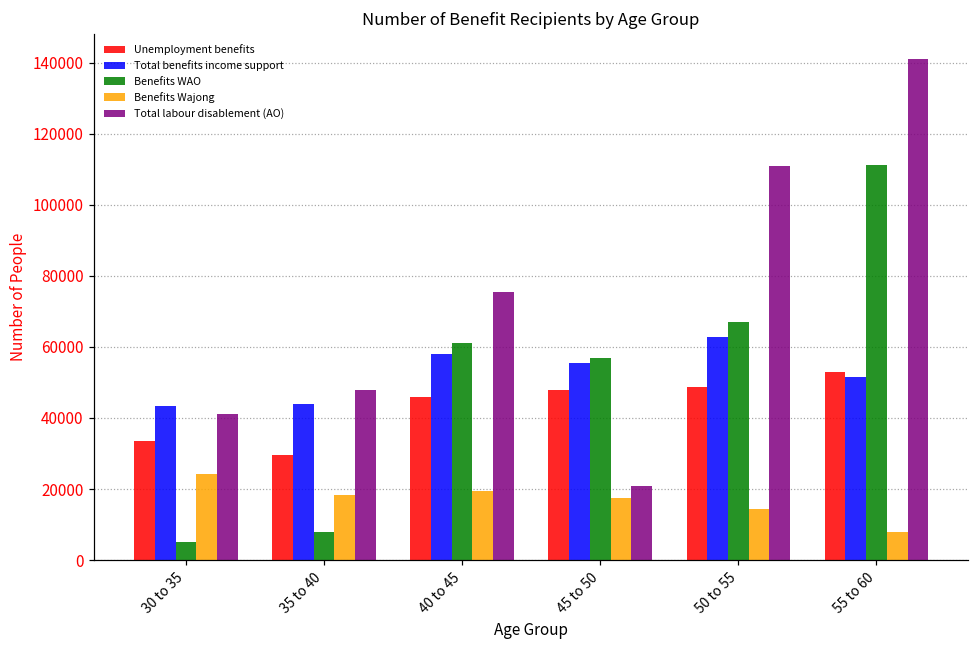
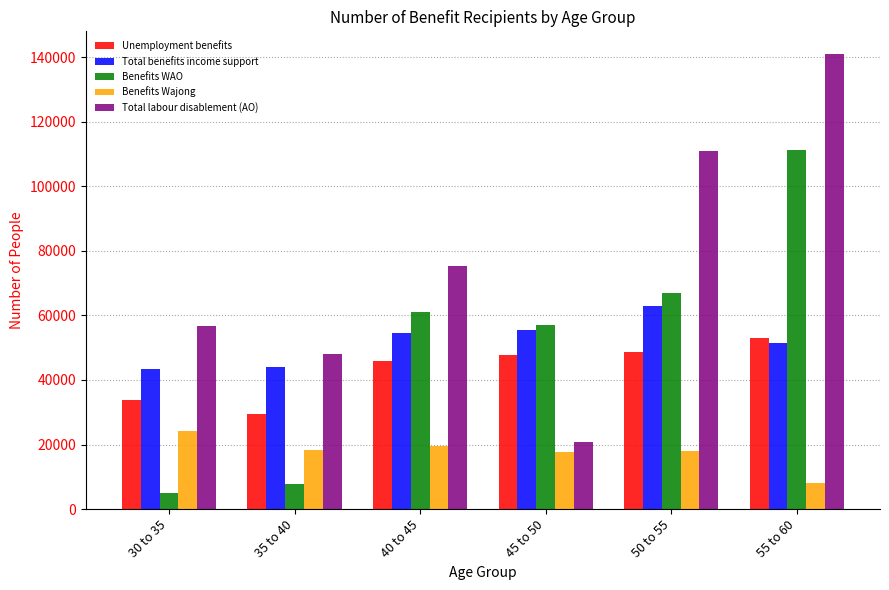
  {
    "Unemployment benefits": {
      "30 to 35": 34000,
      "35 to 40": 29000,
      "40 to 45": 46000,
      "45 to 50": 48000,
      "50 to 55": 49000,
      "55 to 60": 53000
    },
    "Total benefits income support": {
      "30 to 35": 43000,
      "35 to 40": 44000,
-     "40 to 45": 58000,
+     "40 to 45": 55000,
      "45 to 50": 56000,
      "50 to 55": 63000,
      "55 to 60": 52000
    },
    "Benefits WAO": {
      "30 to 35": 5000,
      "35 to 40": 8000,
      "40 to 45": 61000,
      "45 to 50": 57000,
      "50 to 55": 67000,
      "55 to 60": 111000
    },
    "Benefits Wajong": {
      "30 to 35": 24000,
      "35 to 40": 18000,
      "40 to 45": 19000,
      "45 to 50": 18000,
-     "50 to 55": 15000,
+     "50 to 55": 18000,
      "55 to 60": 8000
    },
    "Total labour disablement (AO)": {
-     "30 to 35": 41000,
+     "30 to 35": 57000,
      "35 to 40": 48000,
      "40 to 45": 75000,
      "45 to 50": 21000,
      "50 to 55": 111000,
      "55 to 60": 141000
    }
  }
